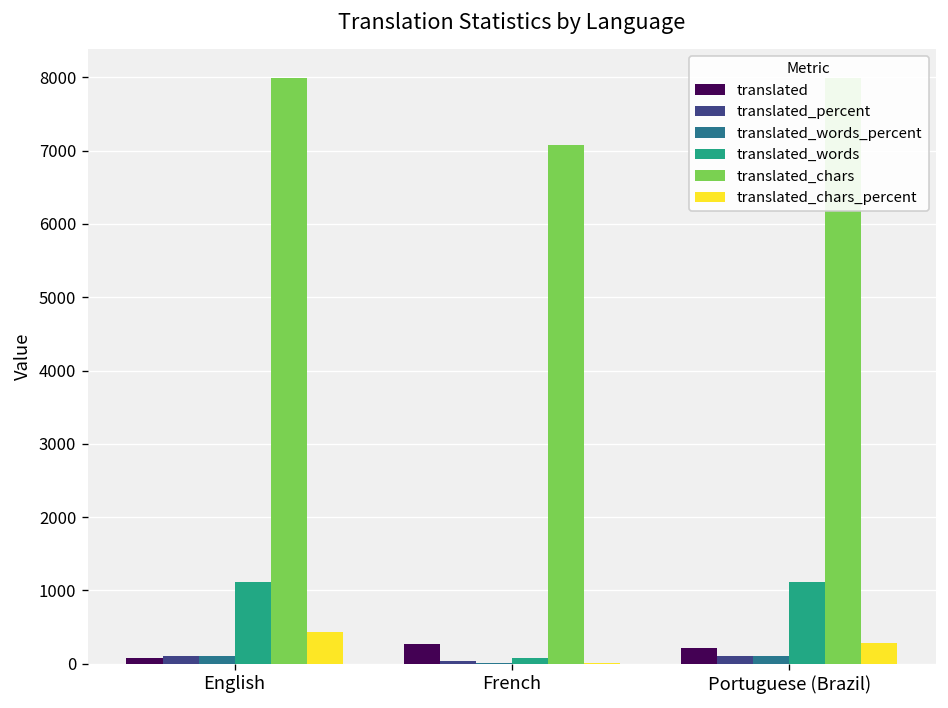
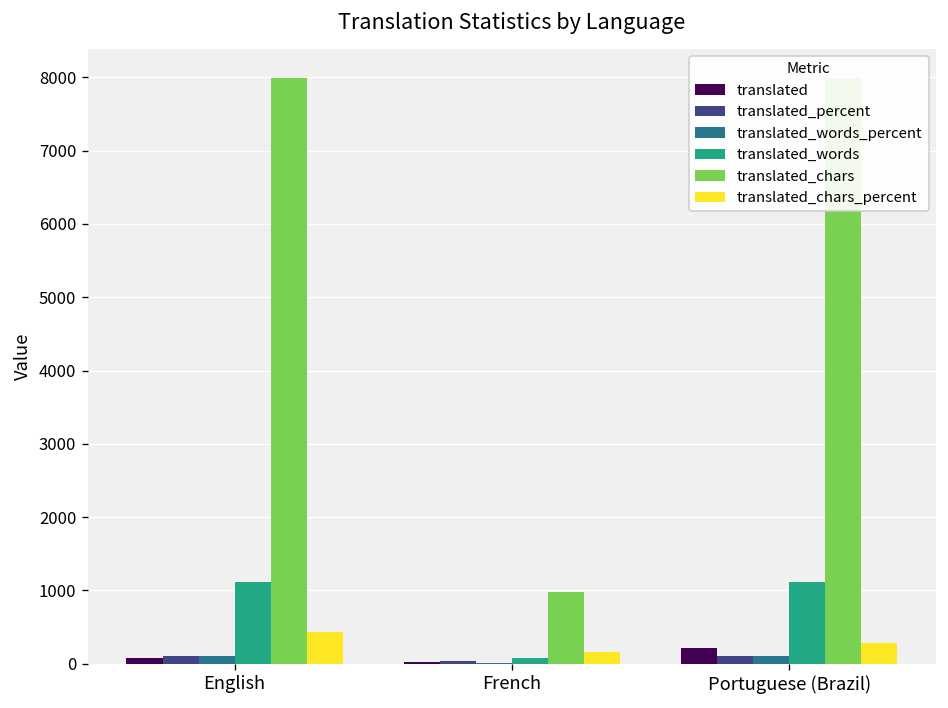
  {
    "translated": {
      "English": 100,
-     "French": 300,
+     "French": 0,
      "Portuguese (Brazil)": 200
    },
    "translated_chars": {
      "English": 8000,
-     "French": 7100
+     "French": 1000
    },
    "translated_chars_percent": {
      "English": 400,
-     "French": 0,
+     "French": 200,
      "Portuguese (Brazil)": 300
    }
  }
